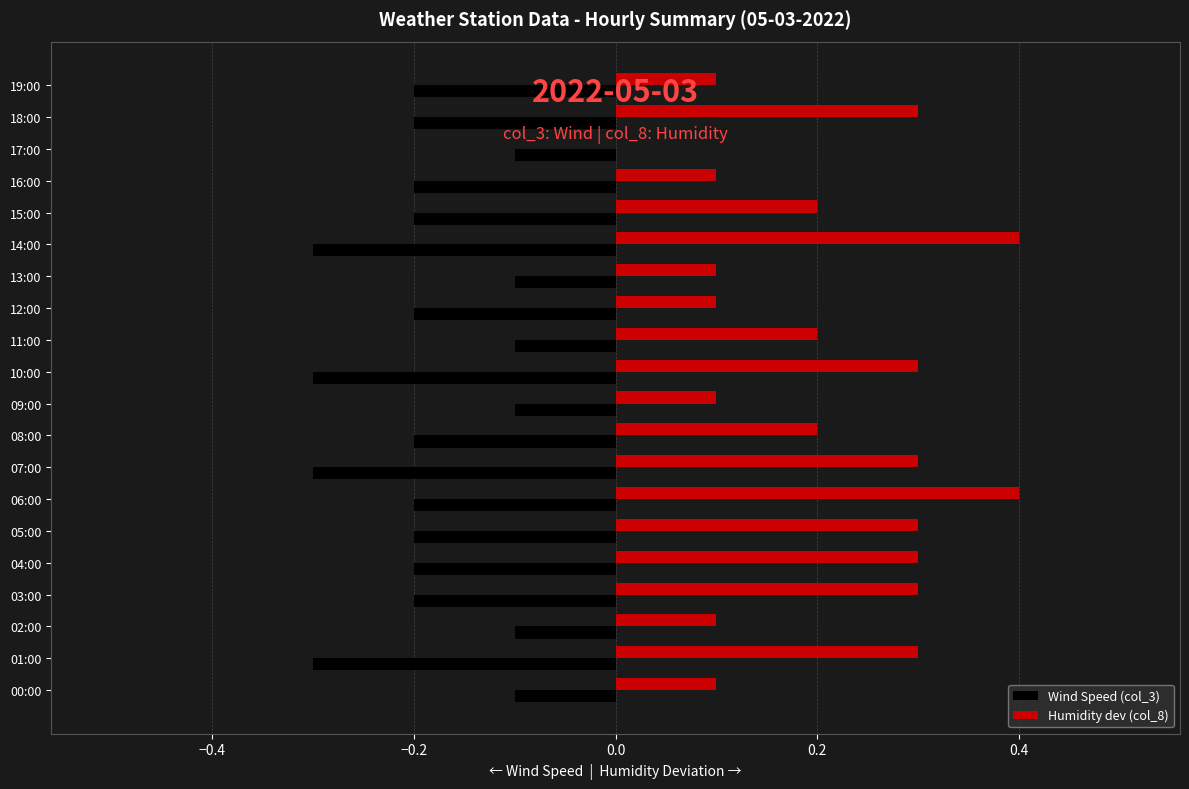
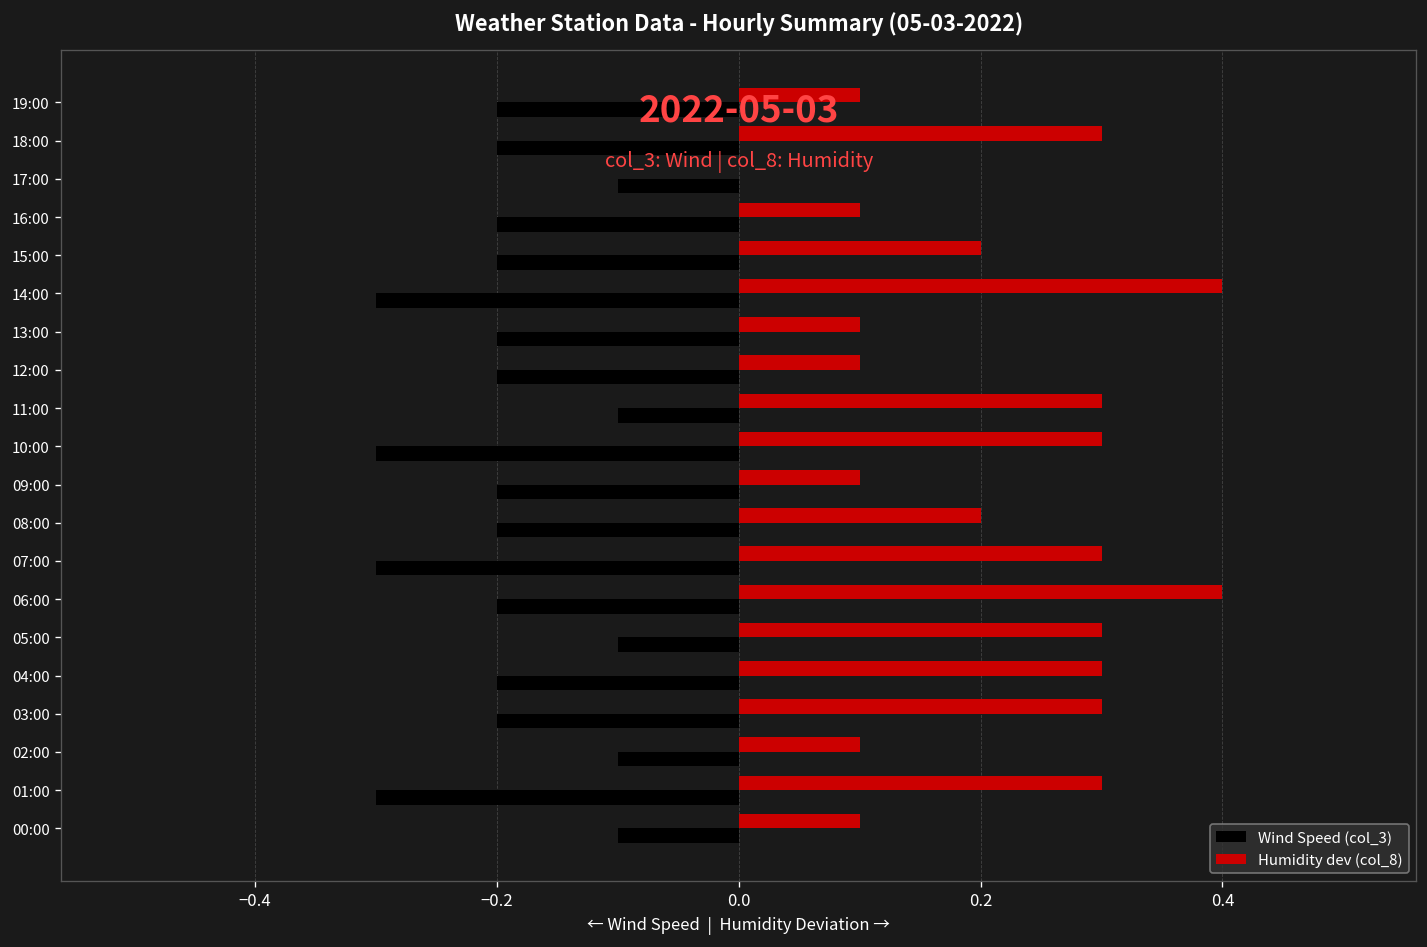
  {
    "Wind Speed (col_3)": {
      "19:00": -0.200,
      "18:00": -0.200,
      "17:00": -0.100,
      "16:00": -0.200,
      "15:00": -0.200,
      "14:00": -0.300,
-     "13:00": -0.100,
+     "13:00": -0.200,
      "12:00": -0.200,
      "11:00": -0.100,
      "10:00": -0.300,
-     "09:00": -0.100,
+     "09:00": -0.200,
      "08:00": -0.200,
      "07:00": -0.300,
      "06:00": -0.200,
-     "05:00": -0.200,
+     "05:00": -0.100,
      "04:00": -0.200,
      "03:00": -0.200,
      "02:00": -0.100,
      "01:00": -0.300,
      "00:00": -0.100
    },
    "Humidity dev (col_8)": {
      "18:00": 0.300,
      "16:00": 0.100,
      "15:00": 0.200,
      "14:00": 0.400,
      "13:00": 0.100,
      "12:00": 0.100,
-     "11:00": 0.200,
+     "11:00": 0.300,
      "10:00": 0.300,
      "09:00": 0.100,
      "08:00": 0.200,
      "07:00": 0.300,
      "06:00": 0.400,
      "05:00": 0.300,
      "04:00": 0.300,
      "03:00": 0.300,
      "02:00": 0.100,
      "01:00": 0.300,
      "00:00": 0.100
    }
  }
